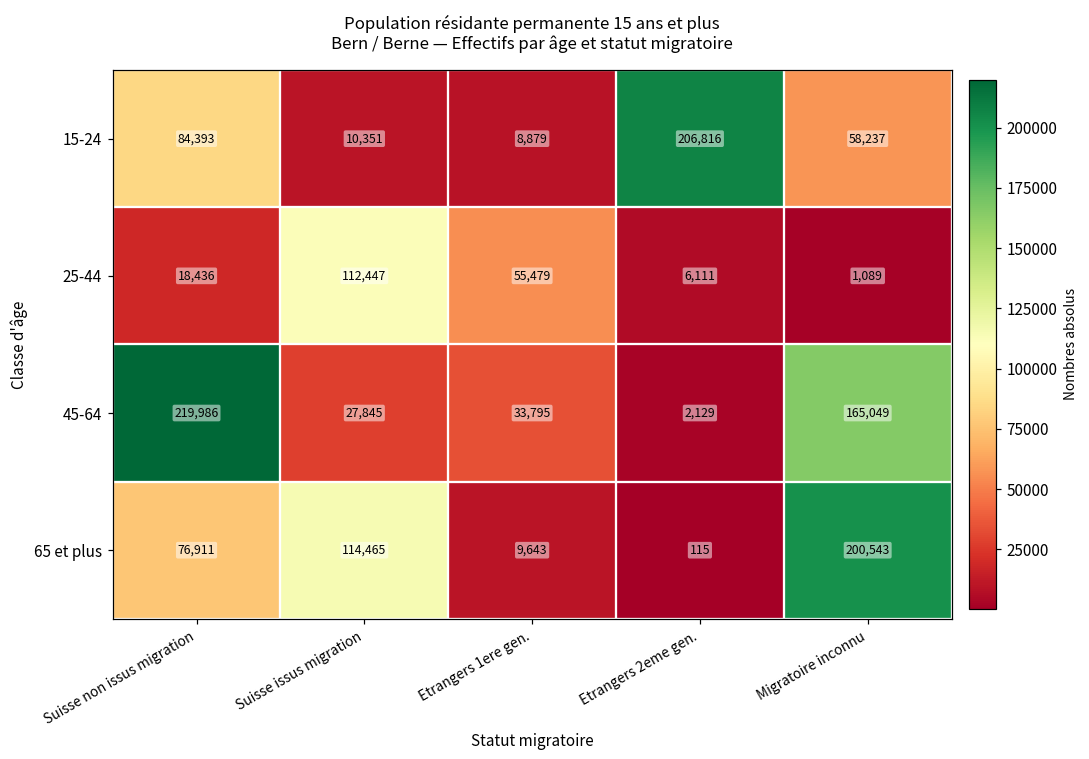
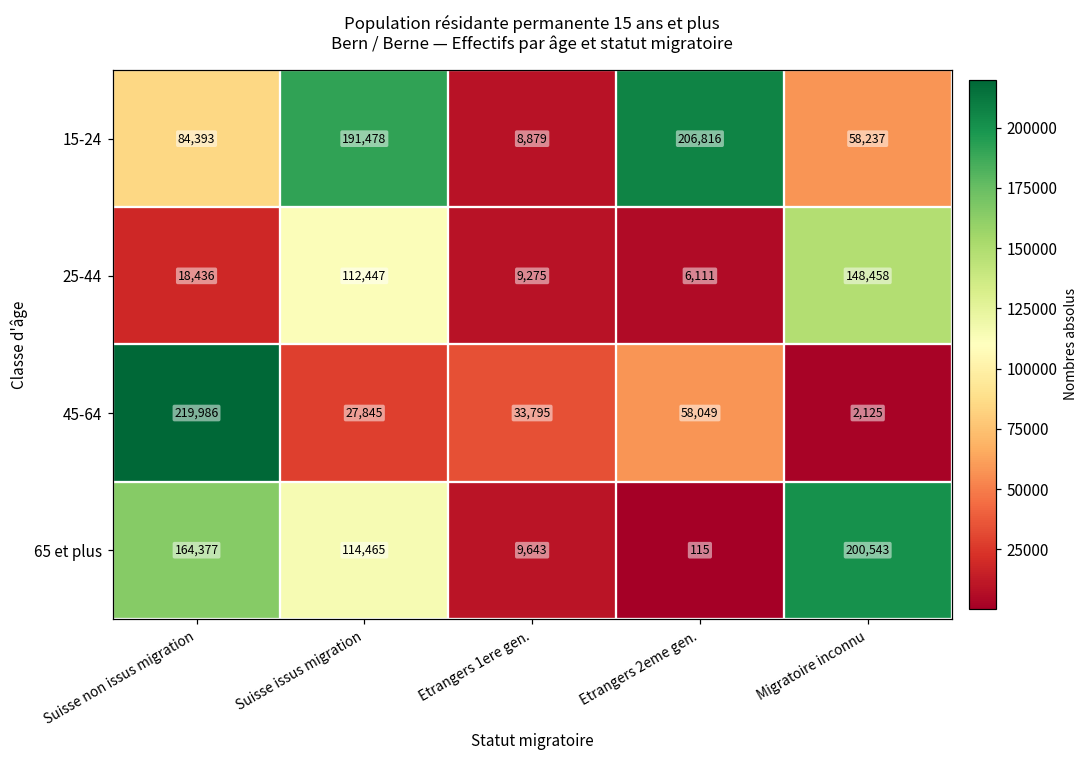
  {
    "15-24": {
-     "Suisse issus migration": "10,351"
+     "Suisse issus migration": "191,478"
    },
    "25-44": {
-     "Etrangers 1ere gen.": "55,479",
-     "Migratoire inconnu": "1,089"
+     "Etrangers 1ere gen.": "9,275",
+     "Migratoire inconnu": "148,458"
    },
    "45-64": {
-     "Etrangers 2eme gen.": "2,129",
-     "Migratoire inconnu": "165,049"
+     "Etrangers 2eme gen.": "58,049",
+     "Migratoire inconnu": "2,125"
    },
    "65 et plus": {
-     "Suisse non issus migration": "76,911"
+     "Suisse non issus migration": "164,377"
    }
  }
